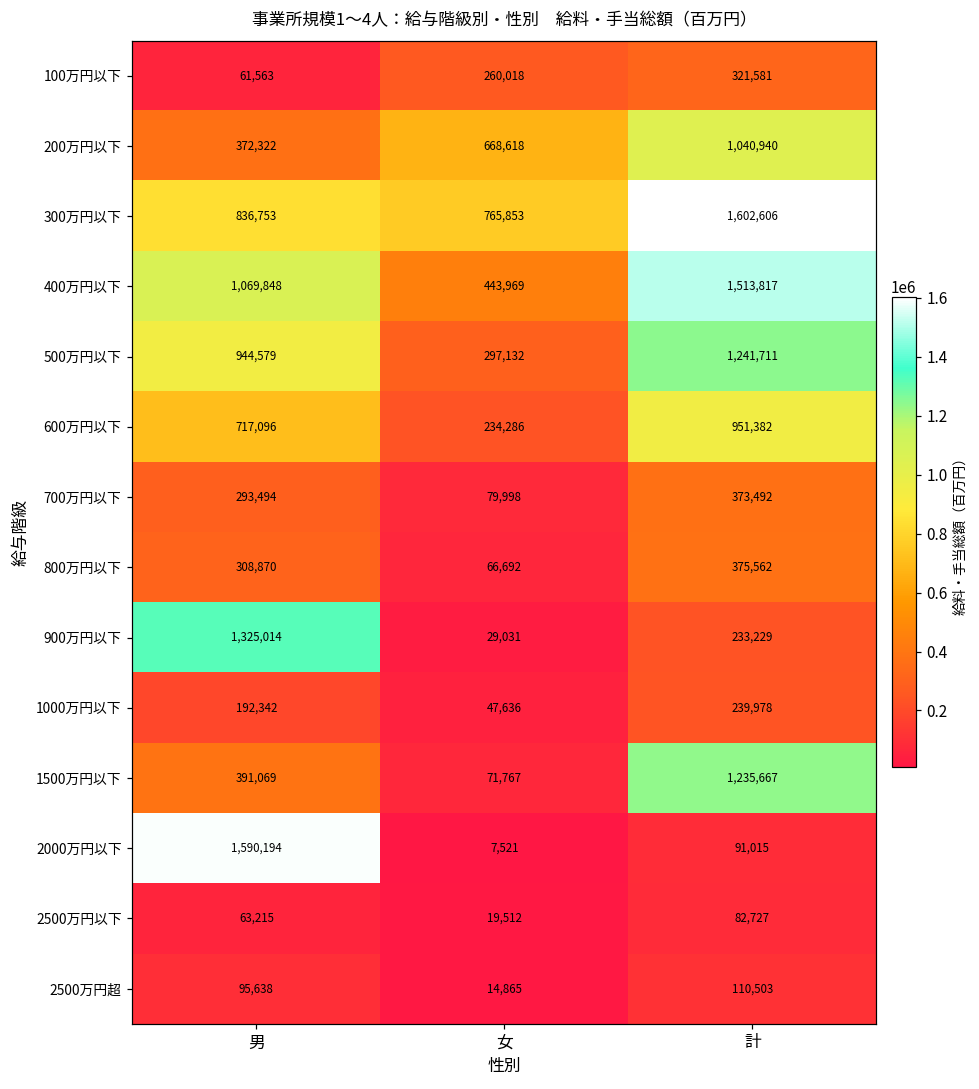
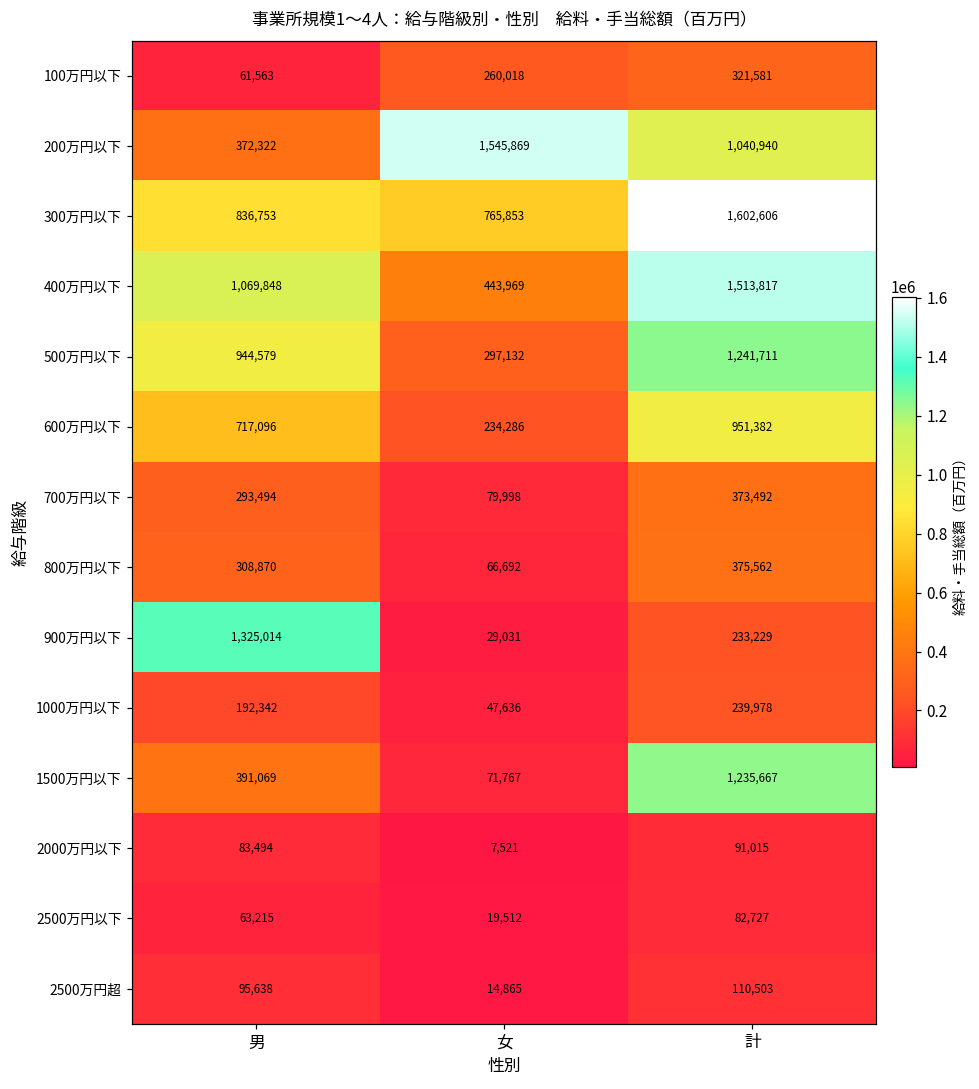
  {
    "100万円以下": {
      "男": "61,563",
      "女": "260,018",
      "計": "321,581"
    },
    "200万円以下": {
      "男": "372,322",
-     "女": "668,618",
+     "女": "1,545,869",
      "計": "1,040,940"
    },
    "300万円以下": {
      "男": "836,753",
      "女": "765,853",
      "計": "1,602,606"
    },
    "400万円以下": {
      "男": "1,069,848",
      "女": "443,969",
      "計": "1,513,817"
    },
    "500万円以下": {
      "男": "944,579",
      "女": "297,132",
      "計": "1,241,711"
    },
    "600万円以下": {
      "男": "717,096",
      "女": "234,286",
      "計": "951,382"
    },
    "700万円以下": {
      "男": "293,494",
      "女": "79,998",
      "計": "373,492"
    },
    "800万円以下": {
      "男": "308,870",
      "女": "66,692",
      "計": "375,562"
    },
    "900万円以下": {
      "男": "1,325,014",
      "女": "29,031",
      "計": "233,229"
    },
    "1000万円以下": {
      "男": "192,342",
      "女": "47,636",
      "計": "239,978"
    },
    "1500万円以下": {
      "男": "391,069",
      "女": "71,767",
      "計": "1,235,667"
    },
    "2000万円以下": {
-     "男": "1,590,194",
+     "男": "83,494",
      "女": "7,521",
      "計": "91,015"
    },
    "2500万円以下": {
      "男": "63,215",
      "女": "19,512",
      "計": "82,727"
    },
    "2500万円超": {
      "男": "95,638",
      "女": "14,865",
      "計": "110,503"
    }
  }
